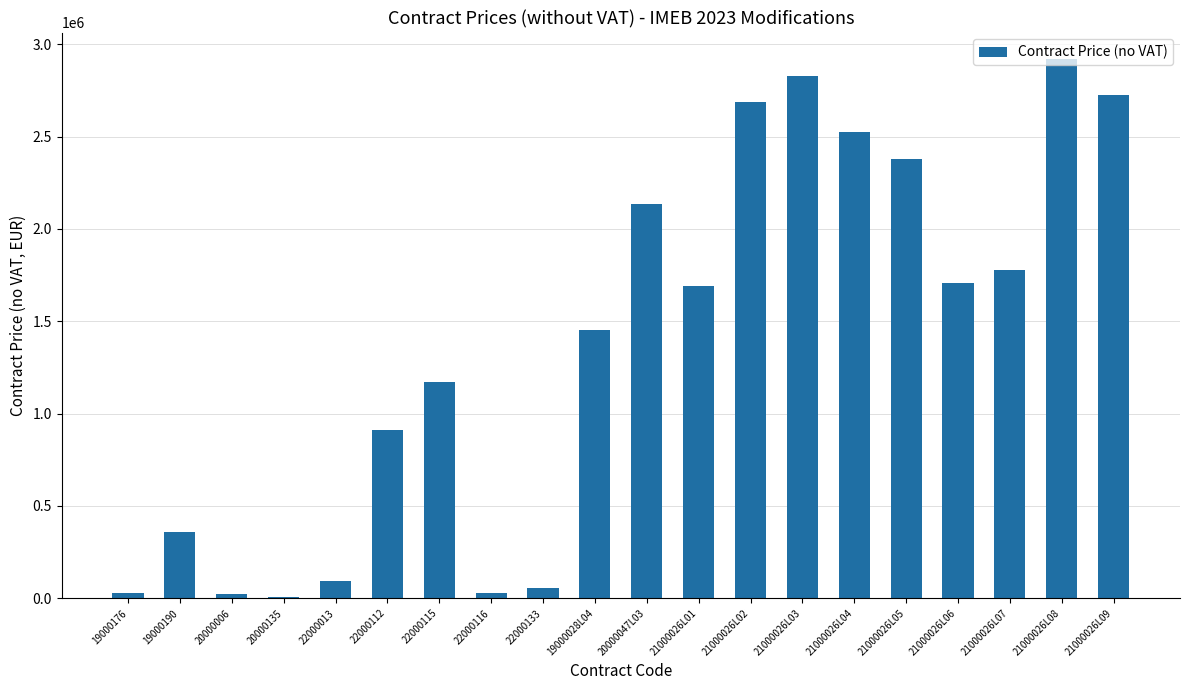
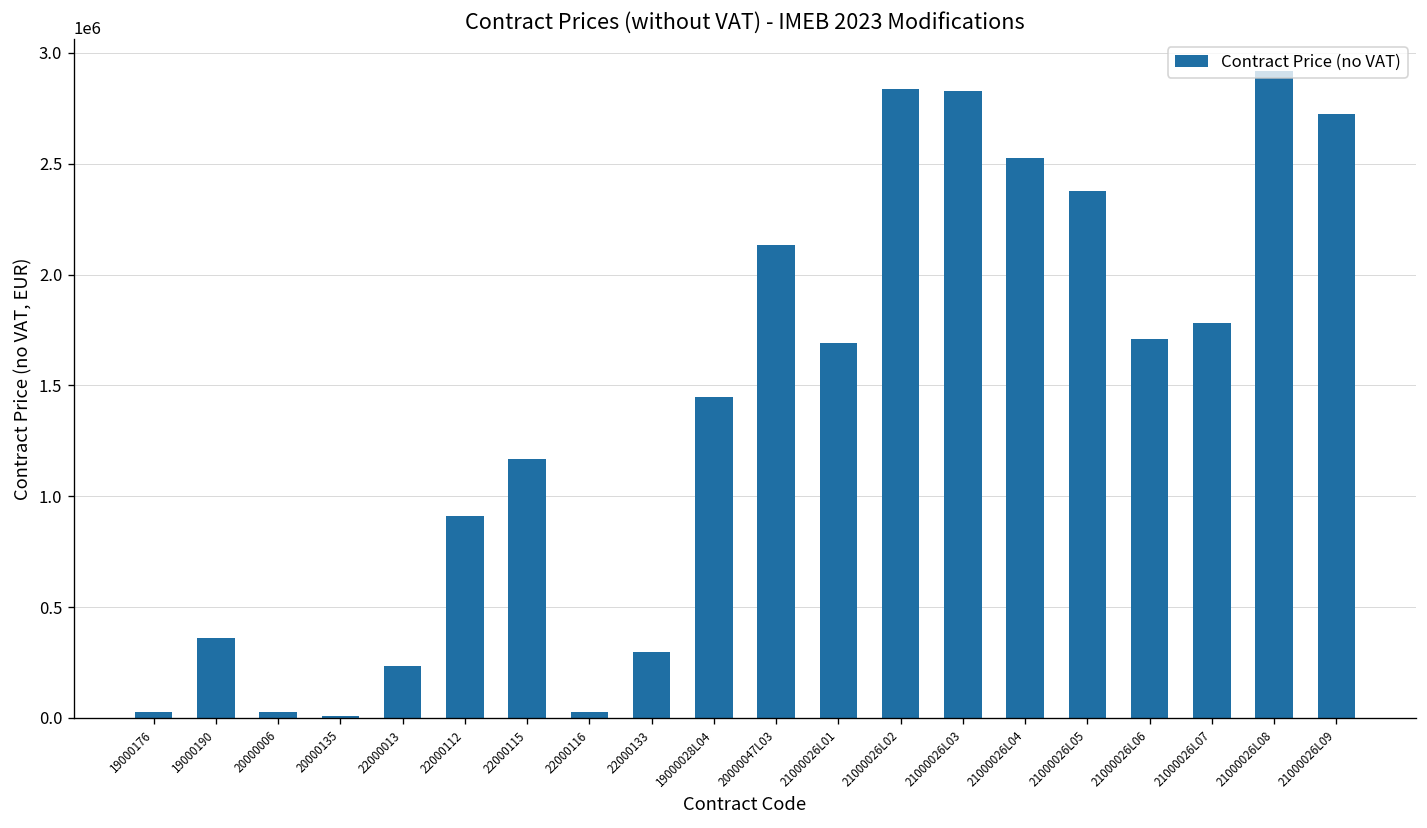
  {
    "19000176": 30000,
    "19000190": 360000,
    "20000006": 30000,
-   "22000013": 100000,
+   "22000013": 240000,
    "22000112": 910000,
    "22000115": 1170000,
    "22000116": 30000,
-   "22000133": 50000,
+   "22000133": 300000,
    "19000028L04": 1450000,
    "20000047L03": 2130000,
    "21000026L01": 1690000,
-   "21000026L02": 2690000,
+   "21000026L02": 2840000,
    "21000026L03": 2830000,
    "21000026L04": 2520000,
    "21000026L05": 2380000,
    "21000026L06": 1710000,
    "21000026L07": 1780000,
    "21000026L09": 2730000
  }
